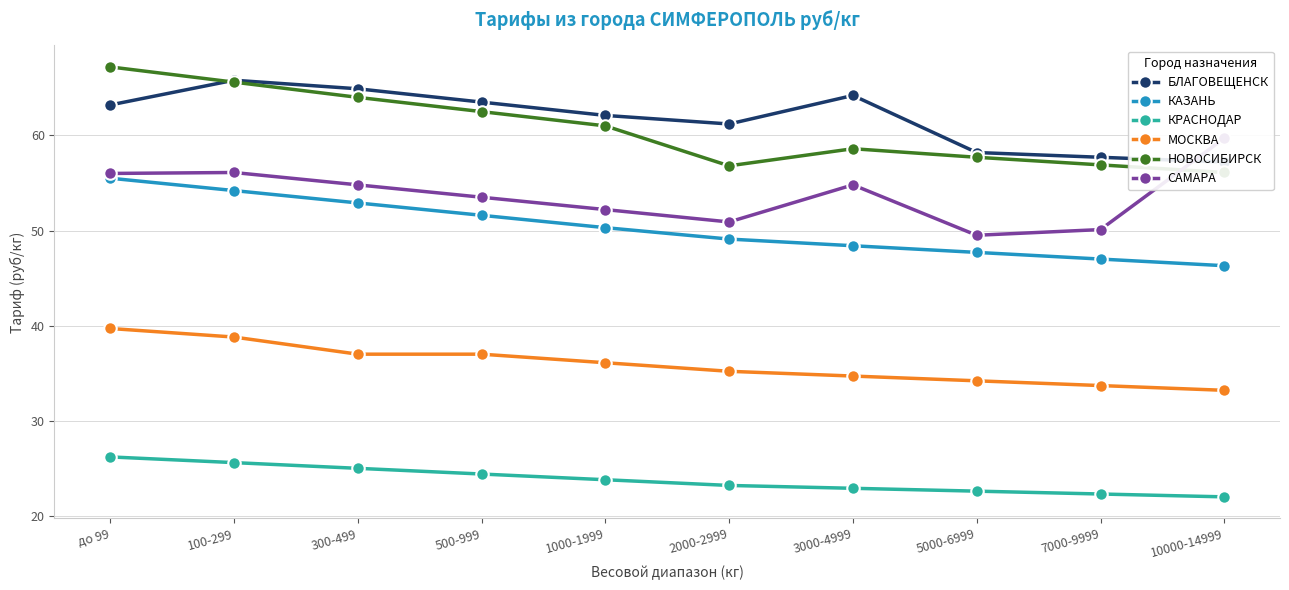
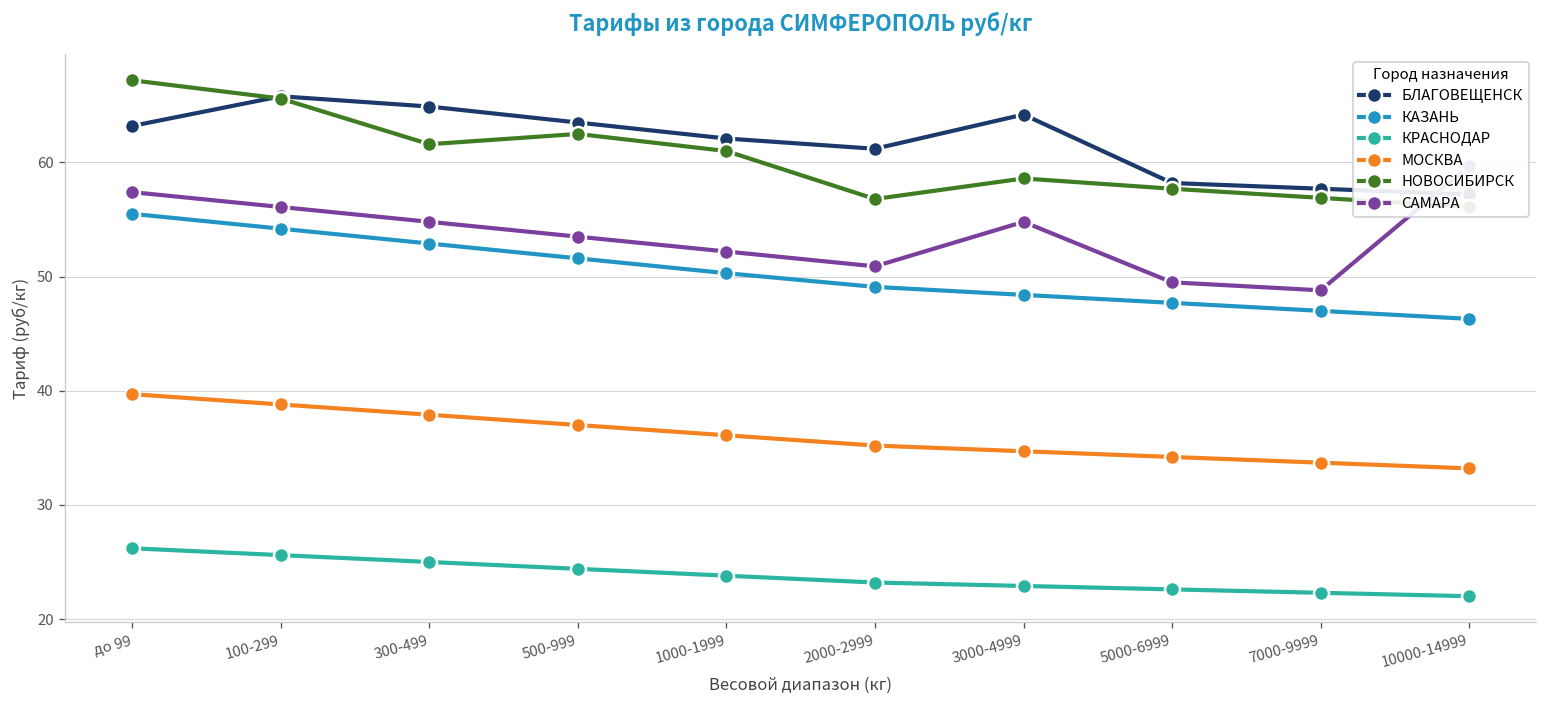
  {
    "БЛАГОВЕЩЕНСК": {
      "до 99": 63,
      "300-499": 65,
      "500-999": 64,
      "1000-1999": 62,
      "2000-2999": 61,
      "3000-4999": 64,
      "5000-6999": 58,
      "7000-9999": 58
    },
    "МОСКВА": {
      "до 99": 40,
      "100-299": 39,
-     "300-499": 37,
+     "300-499": 38,
      "500-999": 37,
      "1000-1999": 36,
      "2000-2999": 35,
      "3000-4999": 35,
      "5000-6999": 34,
      "7000-9999": 34,
      "10000-14999": 33
    },
    "НОВОСИБИРСК": {
      "до 99": 67,
-     "300-499": 64,
+     "300-499": 62,
      "500-999": 63,
      "1000-1999": 61,
      "2000-2999": 57,
      "3000-4999": 59,
      "5000-6999": 58,
      "7000-9999": 57
    },
    "САМАРА": {
-     "до 99": 56,
+     "до 99": 57,
      "100-299": 56,
      "300-499": 55,
      "500-999": 54,
      "1000-1999": 52,
      "2000-2999": 51,
      "3000-4999": 55,
      "5000-6999": 50,
-     "7000-9999": 50
+     "7000-9999": 49
    }
  }
